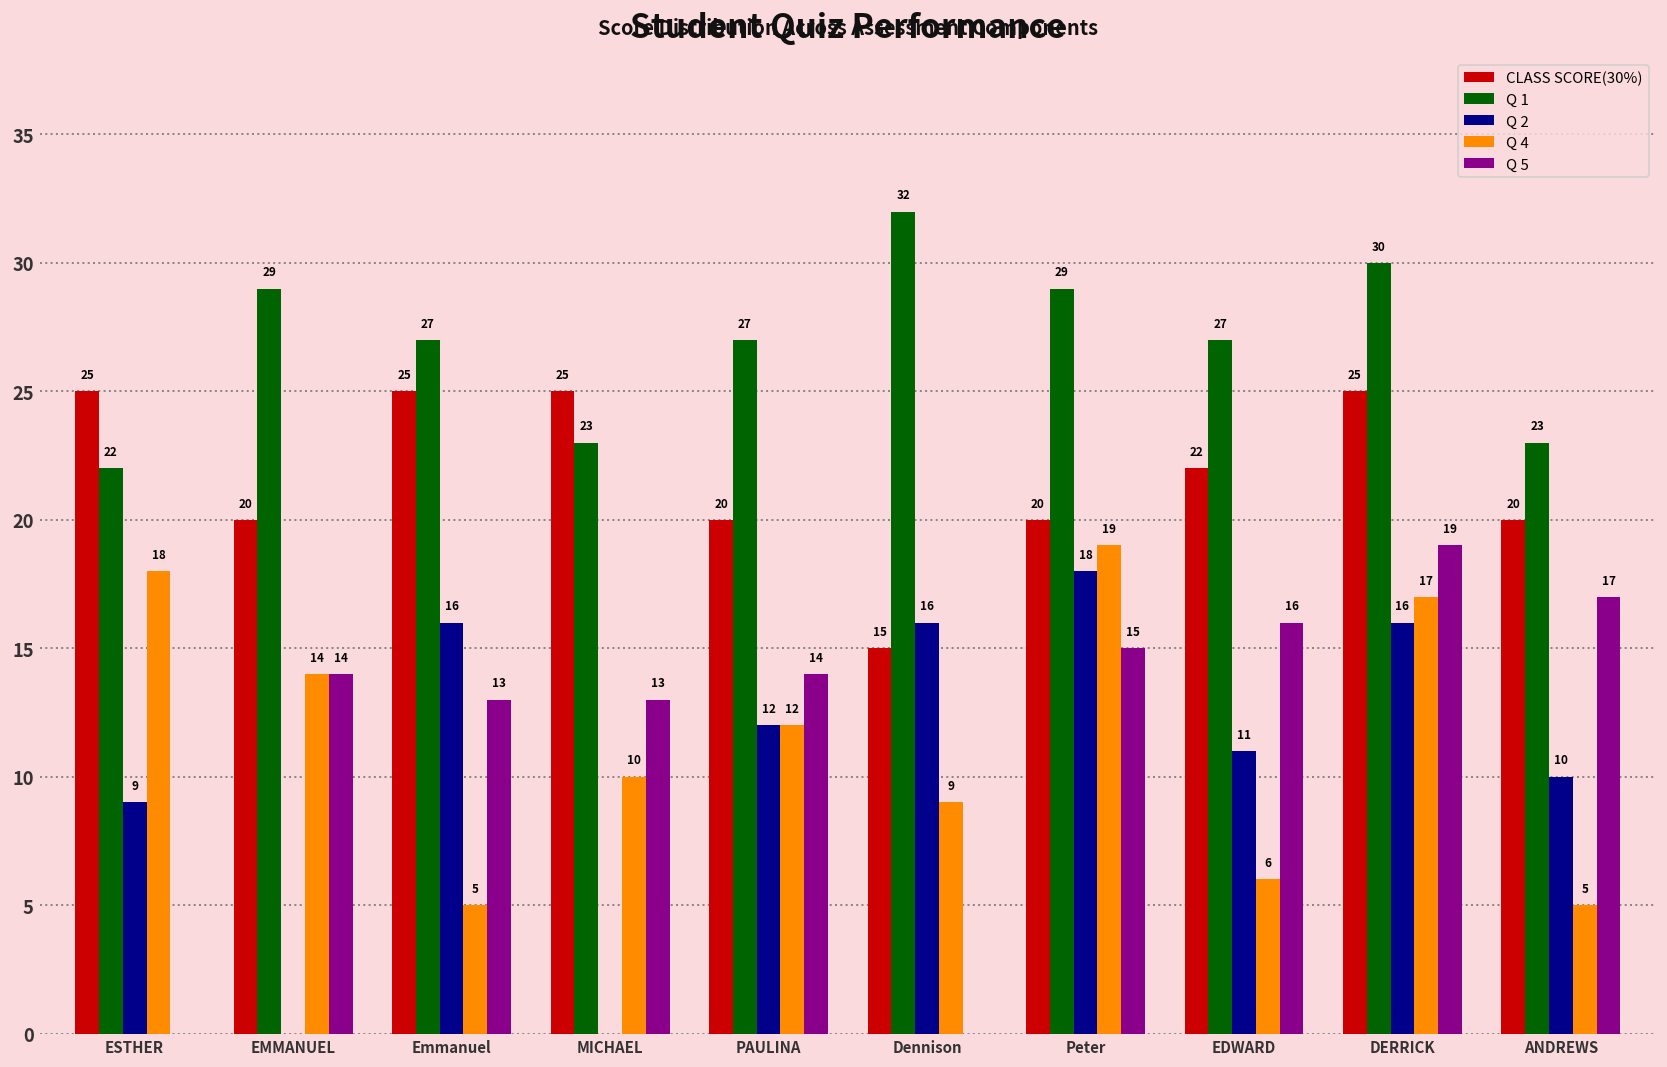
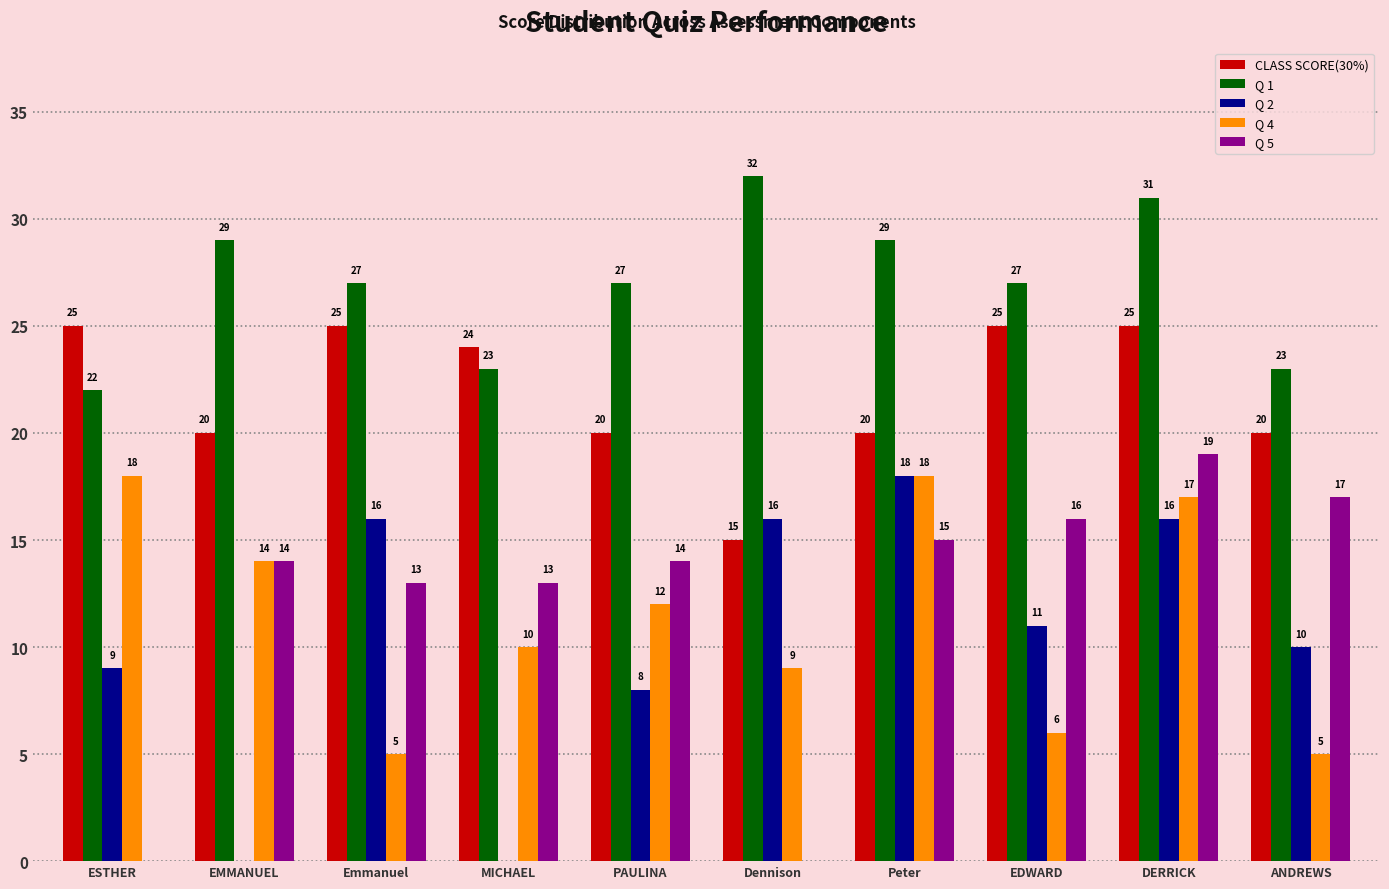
  {
    "CLASS SCORE(30%)": {
      "ESTHER": 25,
      "EMMANUEL": 20,
      "Emmanuel": 25,
-     "MICHAEL": 25,
+     "MICHAEL": 24,
      "PAULINA": 20,
      "Dennison": 15,
      "Peter": 20,
-     "EDWARD": 22,
+     "EDWARD": 25,
      "DERRICK": 25,
      "ANDREWS": 20
    },
    "Q 1": {
      "ESTHER": 22,
      "EMMANUEL": 29,
      "Emmanuel": 27,
      "MICHAEL": 23,
      "PAULINA": 27,
      "Dennison": 32,
      "Peter": 29,
      "EDWARD": 27,
-     "DERRICK": 30,
+     "DERRICK": 31,
      "ANDREWS": 23
    },
    "Q 2": {
      "ESTHER": 9,
      "Emmanuel": 16,
-     "PAULINA": 12,
+     "PAULINA": 8,
      "Dennison": 16,
      "Peter": 18,
      "EDWARD": 11,
      "DERRICK": 16,
      "ANDREWS": 10
    },
    "Q 4": {
      "ESTHER": 18,
      "EMMANUEL": 14,
      "Emmanuel": 5,
      "MICHAEL": 10,
      "PAULINA": 12,
      "Dennison": 9,
-     "Peter": 19,
+     "Peter": 18,
      "EDWARD": 6,
      "DERRICK": 17,
      "ANDREWS": 5
    },
    "Q 5": {
      "EMMANUEL": 14,
      "Emmanuel": 13,
      "MICHAEL": 13,
      "PAULINA": 14,
      "Peter": 15,
      "EDWARD": 16,
      "DERRICK": 19,
      "ANDREWS": 17
    }
  }
